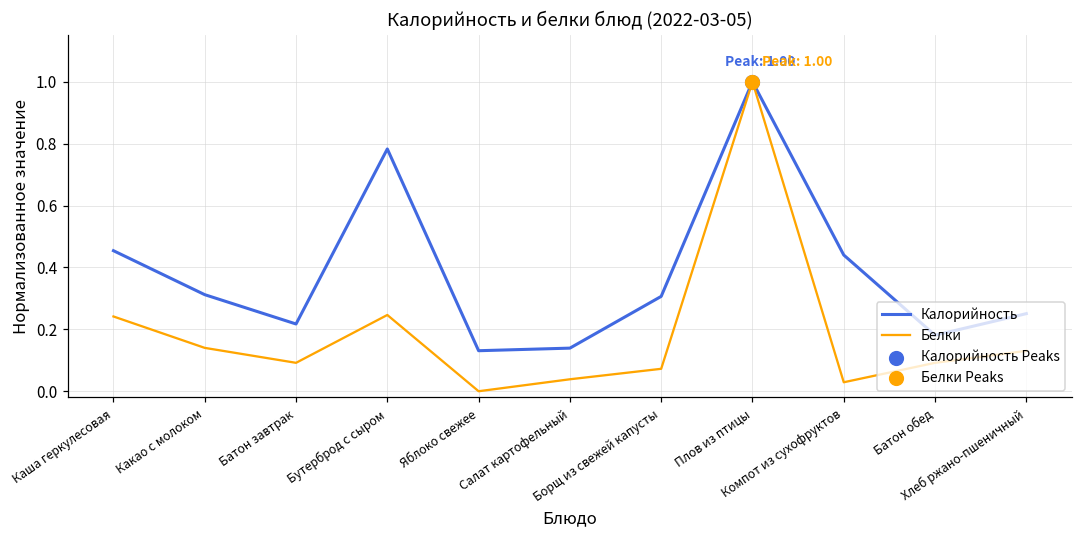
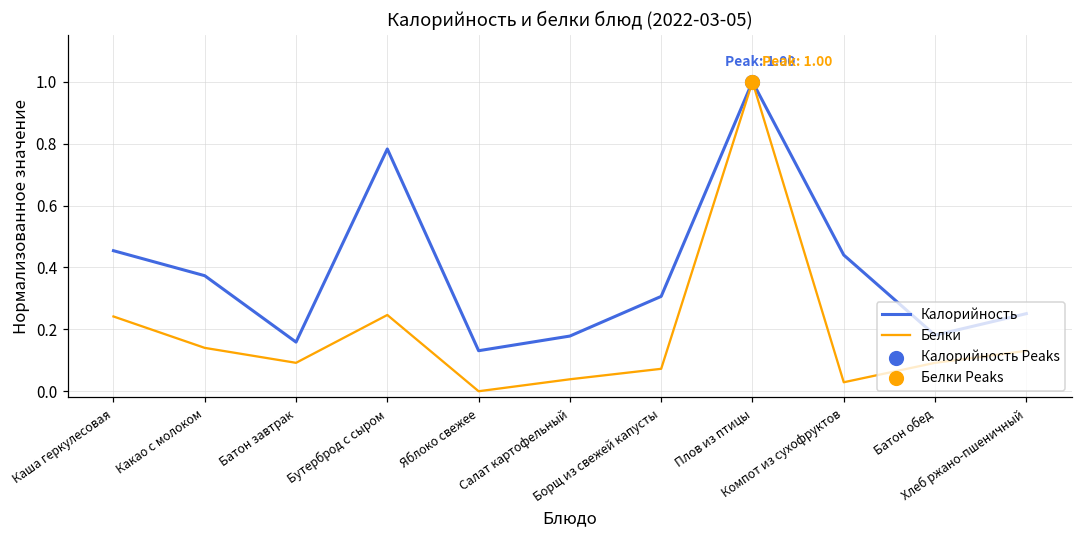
  {
    "Калорийность": {
      "Каша геркулесовая": 0.45,
-     "Какао с молоком": 0.31,
-     "Батон завтрак": 0.22,
+     "Какао с молоком": 0.37,
+     "Батон завтрак": 0.16,
      "Бутерброд с сыром": 0.78,
      "Яблоко свежее": 0.13,
-     "Салат картофельный": 0.14,
+     "Салат картофельный": 0.18,
      "Борщ из свежей капусты": 0.31,
      "Компот из сухофруктов": 0.44
    }
  }
